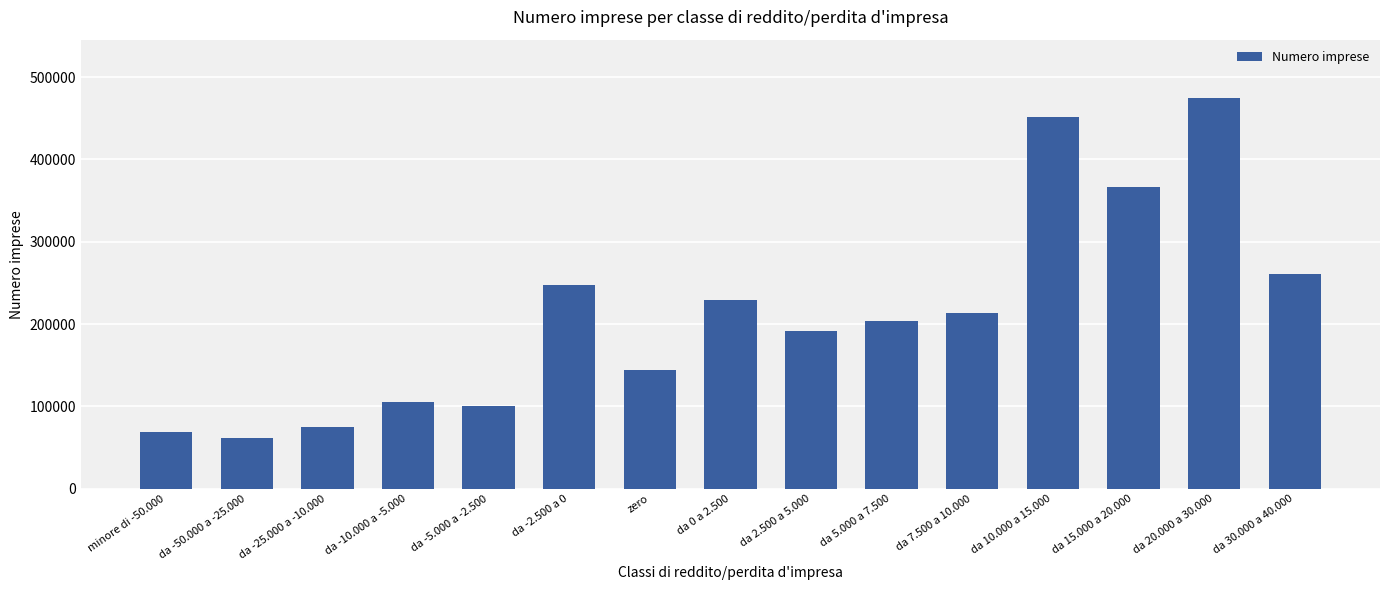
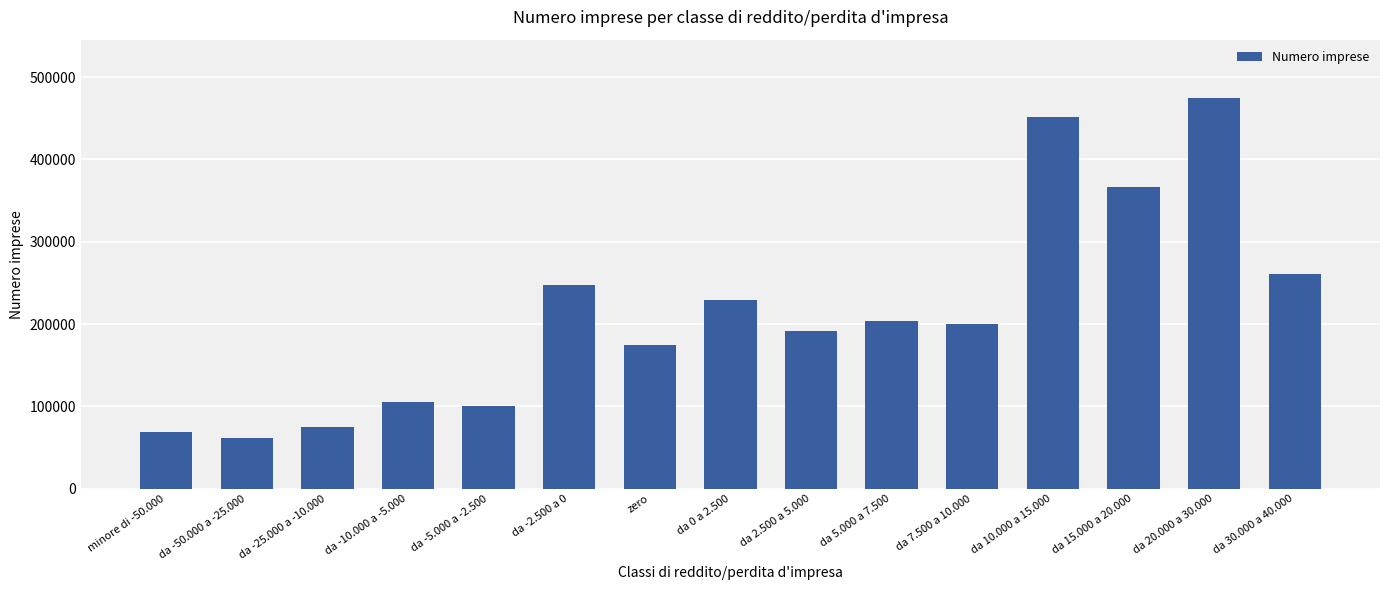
  {
    "minore di -50.000": 70000,
    "da -50.000 a -25.000": 60000,
    "da -25.000 a -10.000": 70000,
    "da -10.000 a -5.000": 110000,
    "da -5.000 a -2.500": 100000,
    "da -2.500 a 0": 250000,
-   "zero": 140000,
+   "zero": 170000,
    "da 0 a 2.500": 230000,
    "da 2.500 a 5.000": 190000,
    "da 5.000 a 7.500": 200000,
-   "da 7.500 a 10.000": 210000,
+   "da 7.500 a 10.000": 200000,
    "da 10.000 a 15.000": 450000,
    "da 15.000 a 20.000": 370000,
    "da 20.000 a 30.000": 470000,
    "da 30.000 a 40.000": 260000
  }
